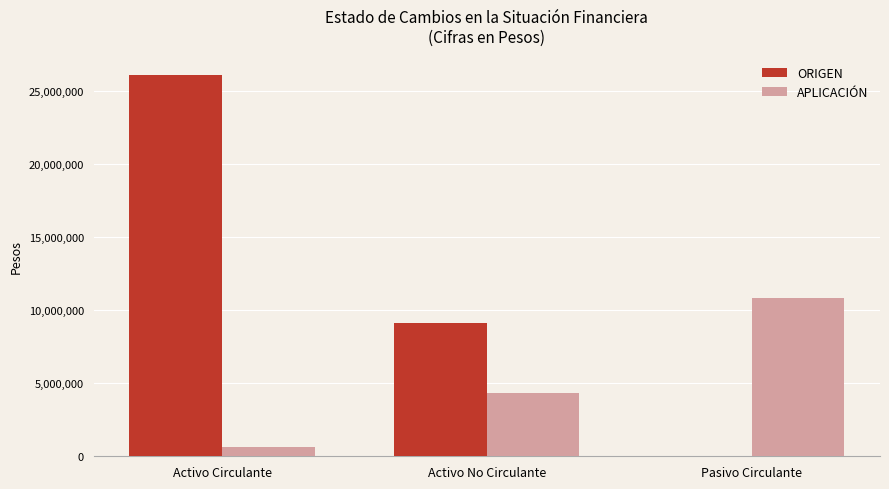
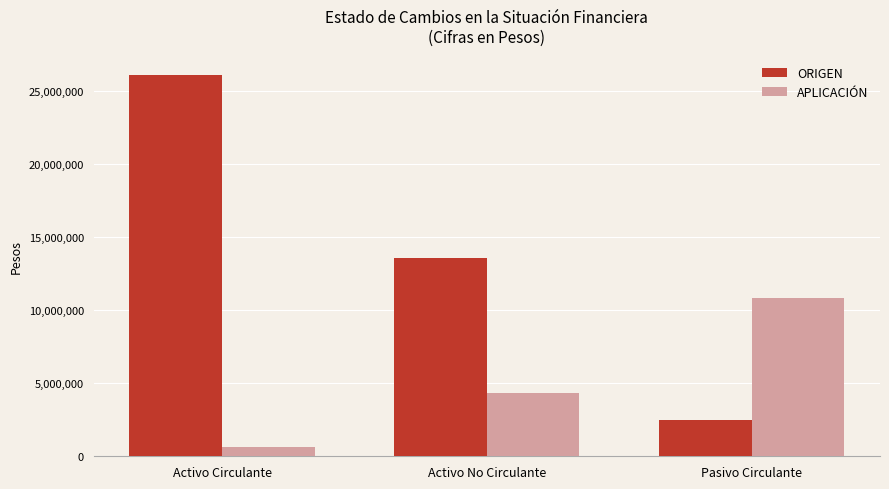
  {
    "ORIGEN": {
      "Activo Circulante": "26,100,000",
-     "Activo No Circulante": "9,100,000",
-     "Pasivo Circulante": "0"
+     "Activo No Circulante": "13,600,000",
+     "Pasivo Circulante": "2,500,000"
    },
    "APLICACIÓN": {
      "Activo Circulante": "600,000",
      "Activo No Circulante": "4,400,000",
      "Pasivo Circulante": "10,800,000"
    }
  }
